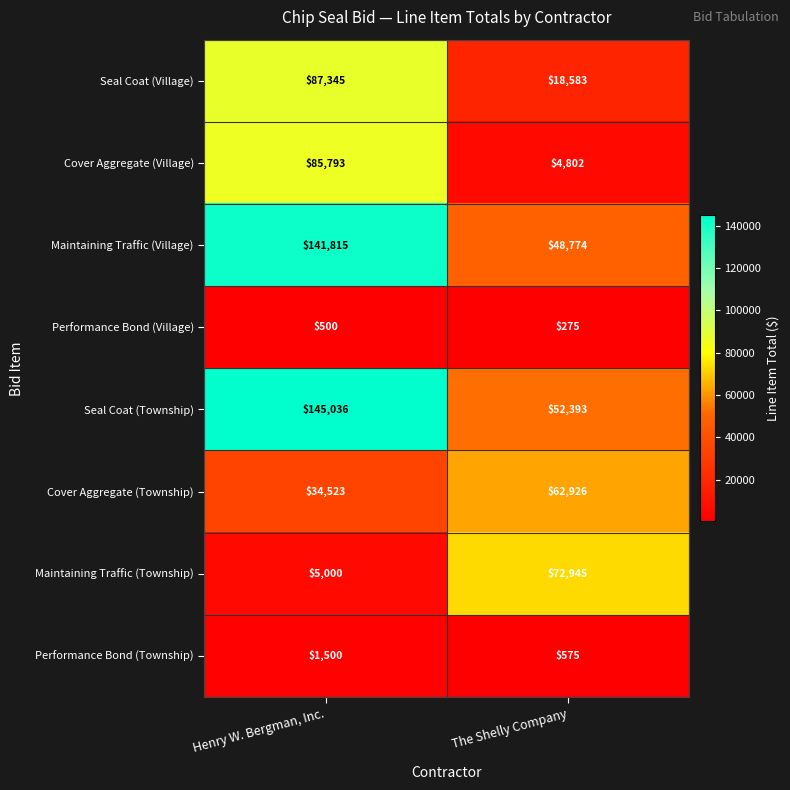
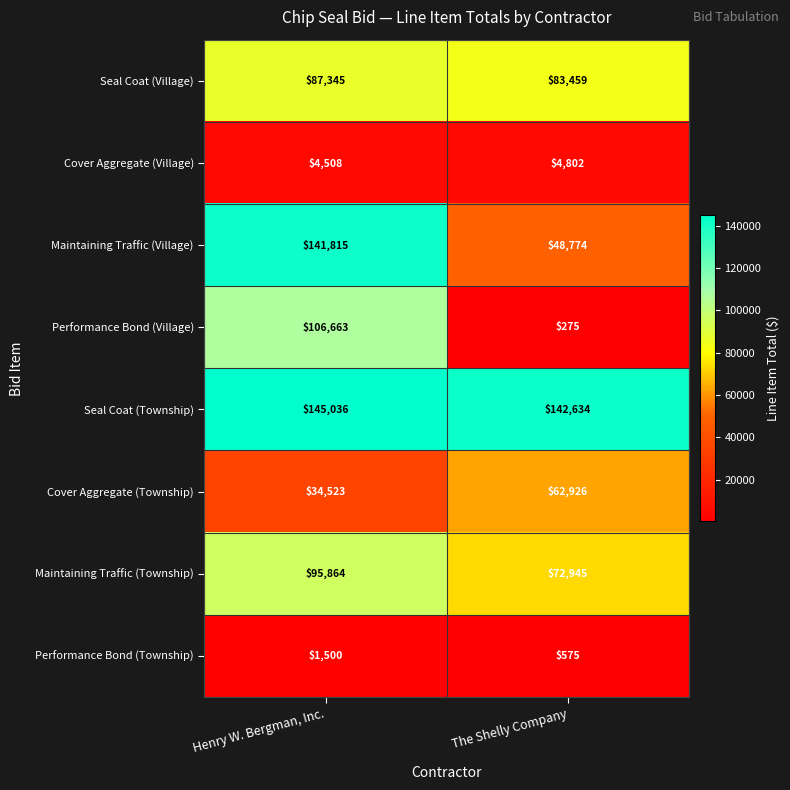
  {
    "Seal Coat (Village)": {
      "Henry W. Bergman, Inc.": "$87,345",
-     "The Shelly Company": "$18,583"
+     "The Shelly Company": "$83,459"
    },
    "Cover Aggregate (Village)": {
-     "Henry W. Bergman, Inc.": "$85,793",
+     "Henry W. Bergman, Inc.": "$4,508",
      "The Shelly Company": "$4,802"
    },
    "Maintaining Traffic (Village)": {
      "Henry W. Bergman, Inc.": "$141,815",
      "The Shelly Company": "$48,774"
    },
    "Performance Bond (Village)": {
-     "Henry W. Bergman, Inc.": "$500",
+     "Henry W. Bergman, Inc.": "$106,663",
      "The Shelly Company": "$275"
    },
    "Seal Coat (Township)": {
      "Henry W. Bergman, Inc.": "$145,036",
-     "The Shelly Company": "$52,393"
+     "The Shelly Company": "$142,634"
    },
    "Cover Aggregate (Township)": {
      "Henry W. Bergman, Inc.": "$34,523",
      "The Shelly Company": "$62,926"
    },
    "Maintaining Traffic (Township)": {
-     "Henry W. Bergman, Inc.": "$5,000",
+     "Henry W. Bergman, Inc.": "$95,864",
      "The Shelly Company": "$72,945"
    },
    "Performance Bond (Township)": {
      "Henry W. Bergman, Inc.": "$1,500",
      "The Shelly Company": "$575"
    }
  }
